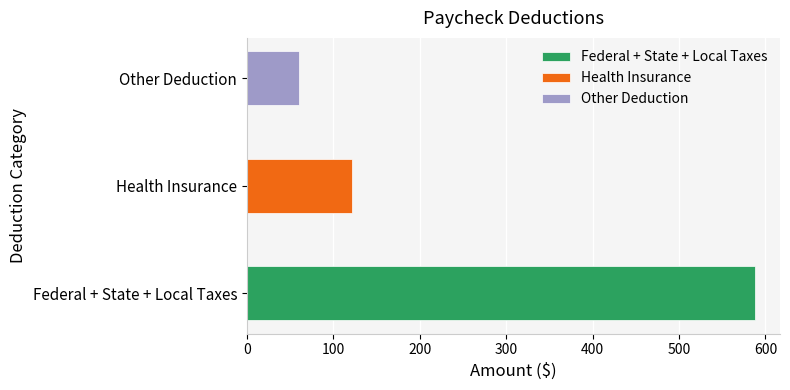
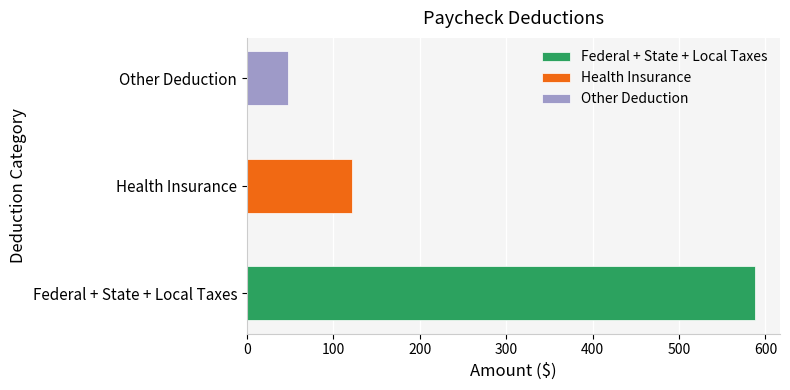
  {
-   "Other Deduction": 60,
+   "Other Deduction": 50,
    "Health Insurance": 120,
    "Federal + State + Local Taxes": 590
  }
